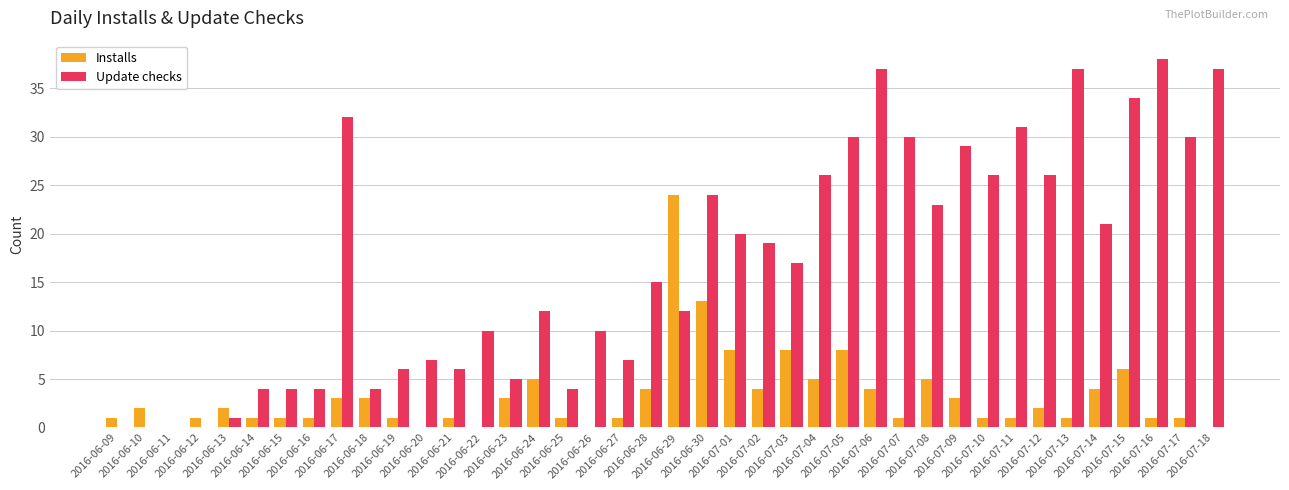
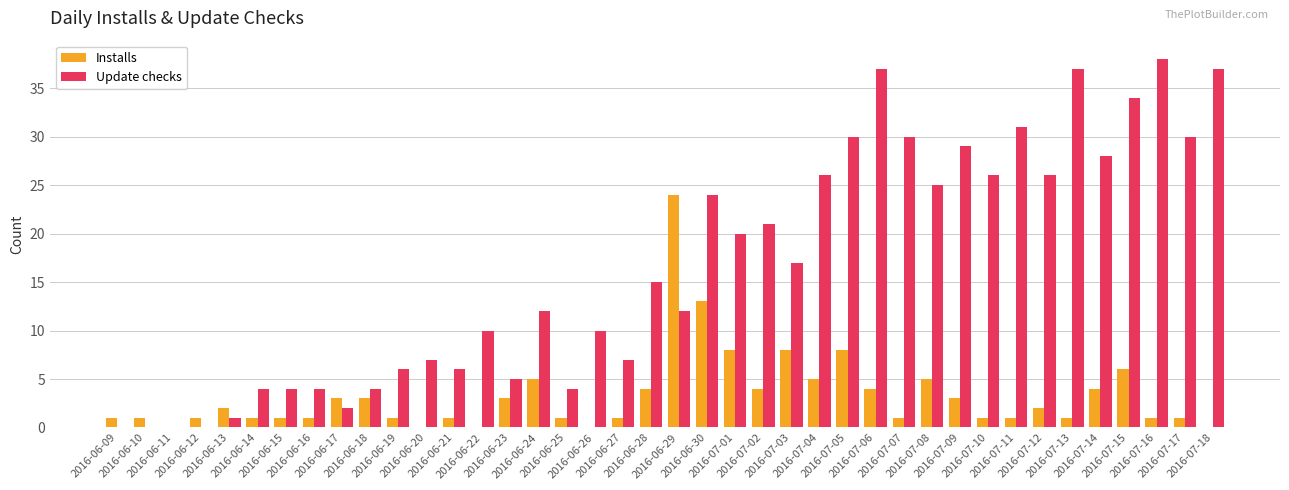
  {
    "Installs": {
      "2016-06-09": 1,
-     "2016-06-10": 2,
+     "2016-06-10": 1,
      "2016-06-11": 0,
      "2016-06-12": 1,
      "2016-06-13": 2,
      "2016-06-14": 1,
      "2016-06-15": 1,
      "2016-06-16": 1,
      "2016-06-17": 3,
      "2016-06-18": 3,
      "2016-06-19": 1,
      "2016-06-20": 0,
      "2016-06-21": 1,
      "2016-06-22": 0,
      "2016-06-23": 3,
      "2016-06-24": 5,
      "2016-06-25": 1,
      "2016-06-26": 0,
      "2016-06-27": 1,
      "2016-06-28": 4,
      "2016-06-29": 24,
      "2016-06-30": 13,
      "2016-07-01": 8,
      "2016-07-02": 4,
      "2016-07-03": 8,
      "2016-07-04": 5,
      "2016-07-05": 8,
      "2016-07-06": 4,
      "2016-07-07": 1,
      "2016-07-08": 5,
      "2016-07-09": 3,
      "2016-07-10": 1,
      "2016-07-11": 1,
      "2016-07-12": 2,
      "2016-07-13": 1,
      "2016-07-14": 4,
      "2016-07-15": 6,
      "2016-07-16": 1,
      "2016-07-17": 1,
      "2016-07-18": 0
    },
    "Update checks": {
      "2016-06-09": 0,
      "2016-06-10": 0,
      "2016-06-11": 0,
      "2016-06-12": 0,
      "2016-06-13": 1,
      "2016-06-14": 4,
      "2016-06-15": 4,
      "2016-06-16": 4,
-     "2016-06-17": 32,
+     "2016-06-17": 2,
      "2016-06-18": 4,
      "2016-06-19": 6,
      "2016-06-20": 7,
      "2016-06-21": 6,
      "2016-06-22": 10,
      "2016-06-23": 5,
      "2016-06-24": 12,
      "2016-06-25": 4,
      "2016-06-26": 10,
      "2016-06-27": 7,
      "2016-06-28": 15,
      "2016-06-29": 12,
      "2016-06-30": 24,
      "2016-07-01": 20,
-     "2016-07-02": 19,
+     "2016-07-02": 21,
      "2016-07-03": 17,
      "2016-07-04": 26,
      "2016-07-05": 30,
      "2016-07-06": 37,
      "2016-07-07": 30,
-     "2016-07-08": 23,
+     "2016-07-08": 25,
      "2016-07-09": 29,
      "2016-07-10": 26,
      "2016-07-11": 31,
      "2016-07-12": 26,
      "2016-07-13": 37,
-     "2016-07-14": 21,
+     "2016-07-14": 28,
      "2016-07-15": 34,
      "2016-07-16": 38,
      "2016-07-17": 30,
      "2016-07-18": 37
    }
  }
